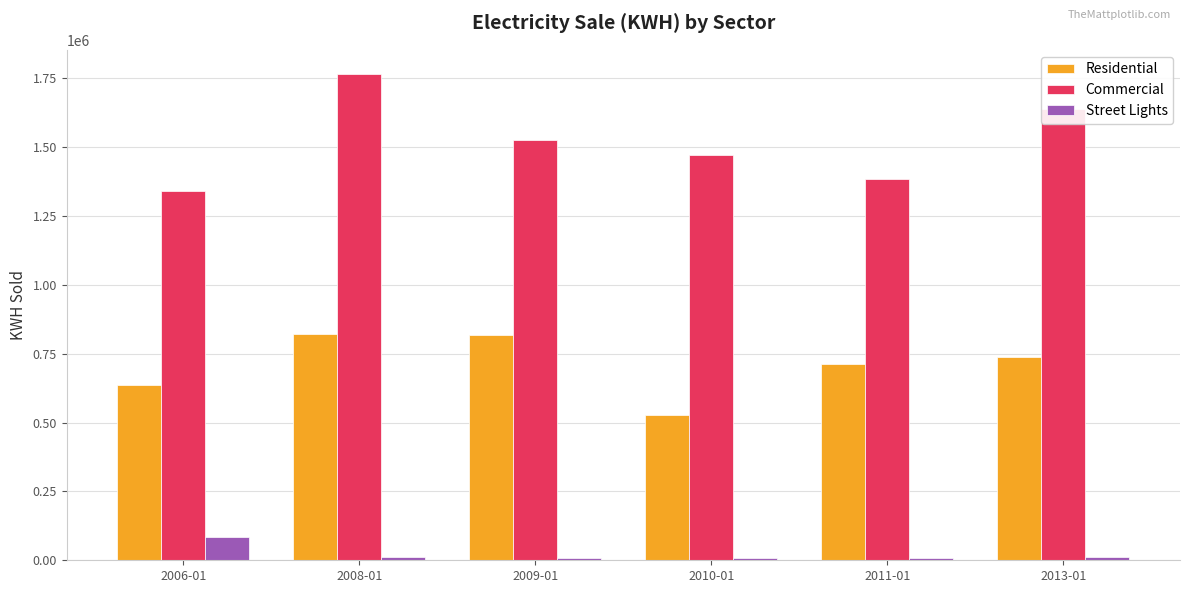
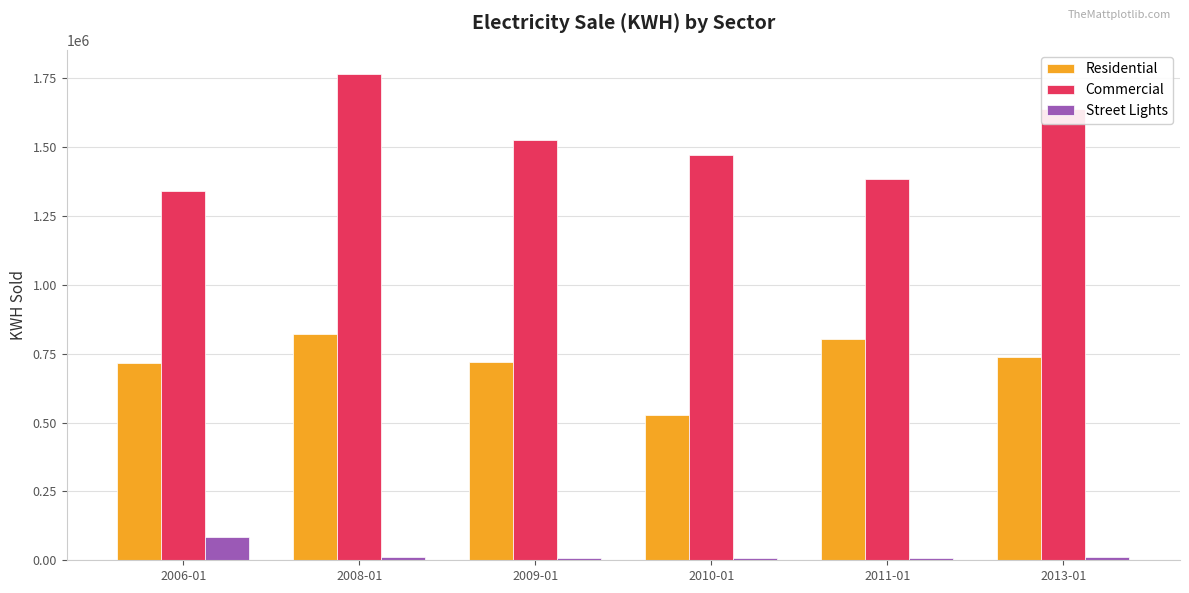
  {
    "Residential": {
-     "2006-01": 630000,
+     "2006-01": 720000,
      "2008-01": 820000,
-     "2009-01": 820000,
+     "2009-01": 720000,
      "2010-01": 530000,
-     "2011-01": 710000,
+     "2011-01": 800000,
      "2013-01": 740000
    },
    "Commercial": {
      "2006-01": 1340000,
      "2008-01": 1760000,
      "2009-01": 1520000,
      "2010-01": 1470000,
      "2011-01": 1380000
    },
    "Street Lights": {
      "2006-01": 90000,
      "2008-01": 10000,
      "2013-01": 10000
    }
  }
